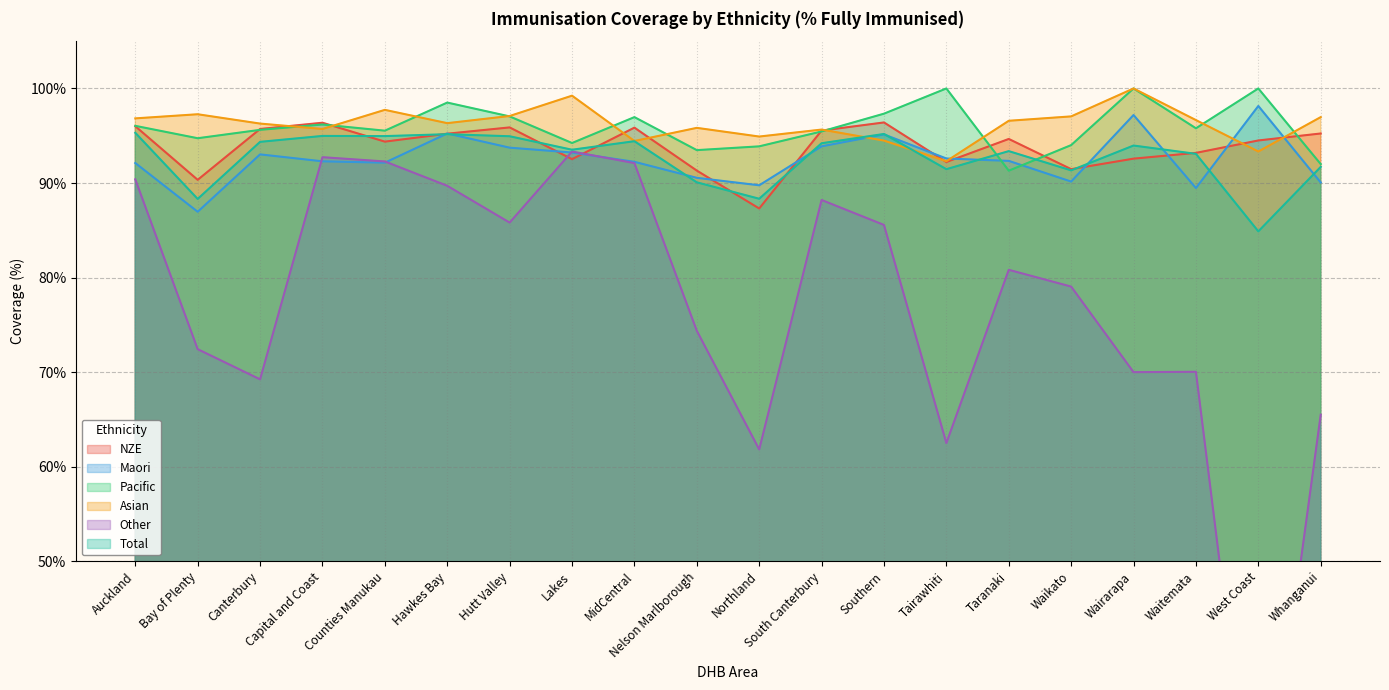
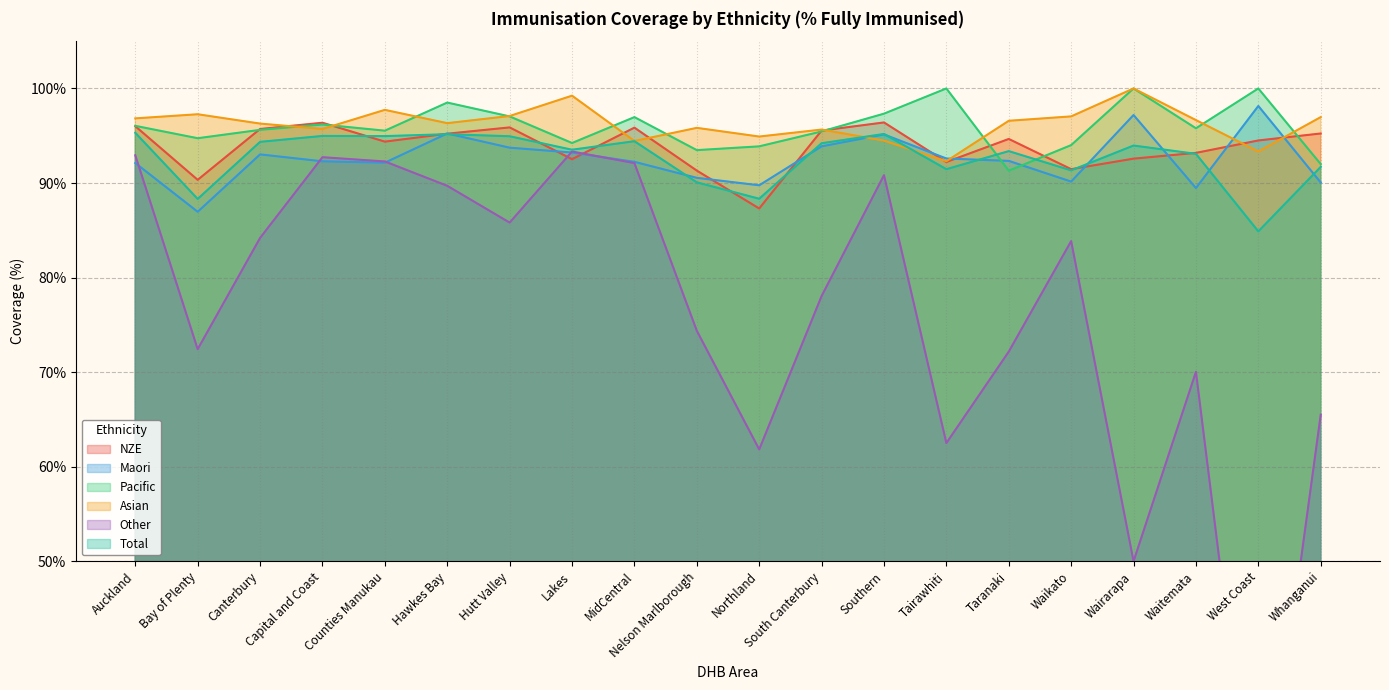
  {
    "Other": {
-     "Auckland": "90%",
+     "Auckland": "93%",
      "Bay of Plenty": "72%",
-     "Canterbury": "69%",
+     "Canterbury": "84%",
      "Capital and Coast": "93%",
      "Hawkes Bay": "90%",
      "Hutt Valley": "86%",
      "Nelson Marlborough": "74%",
      "Northland": "62%",
-     "South Canterbury": "88%",
-     "Southern": "86%",
+     "South Canterbury": "78%",
+     "Southern": "91%",
      "Tairawhiti": "63%",
-     "Taranaki": "81%",
-     "Waikato": "79%",
-     "Wairarapa": "70%",
+     "Taranaki": "72%",
+     "Waikato": "84%",
+     "Wairarapa": "50%",
      "Waitemata": "70%",
      "Whanganui": "65%"
    }
  }
